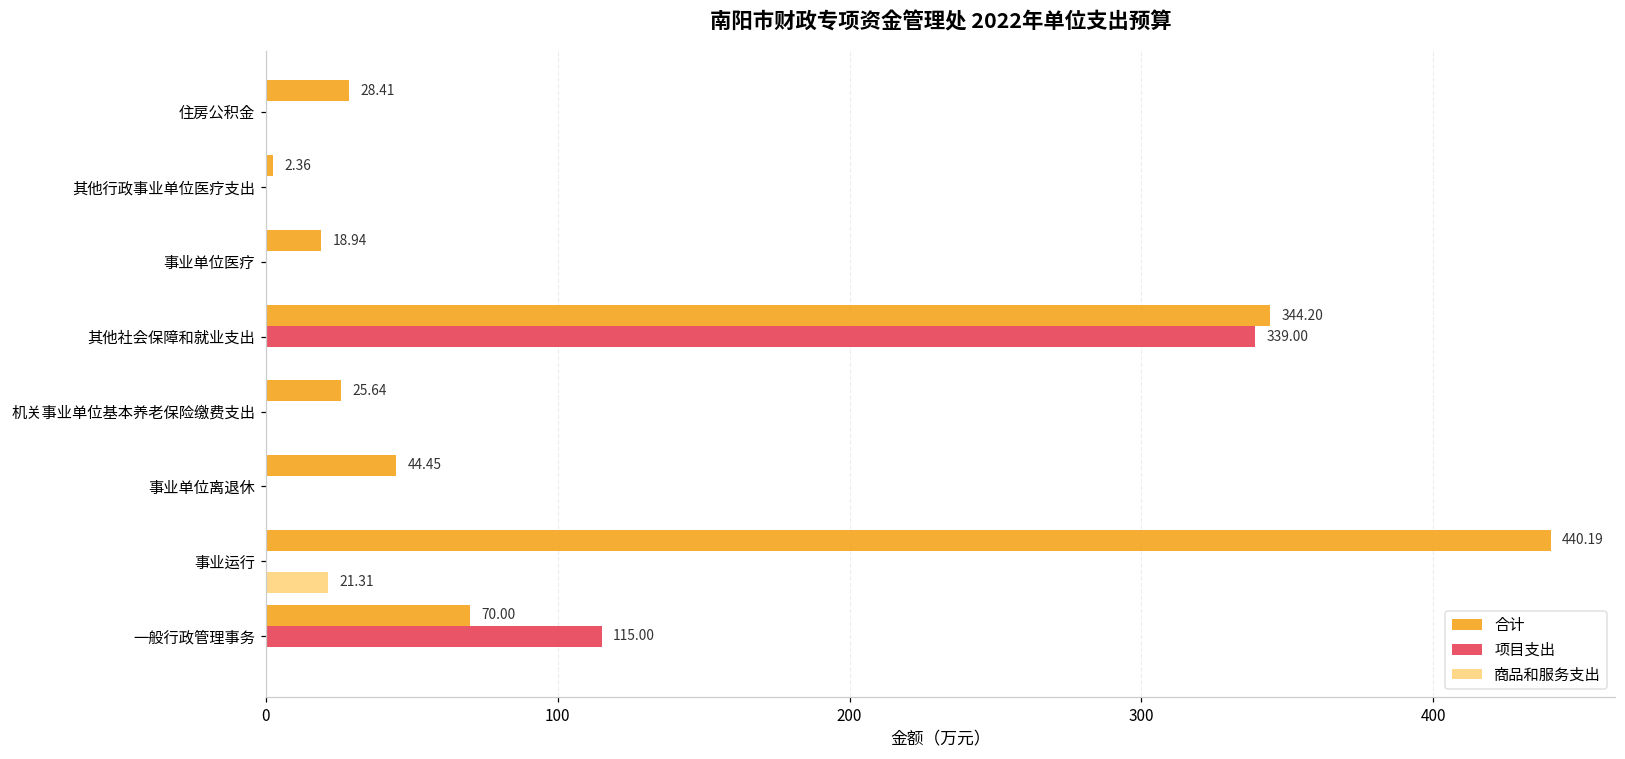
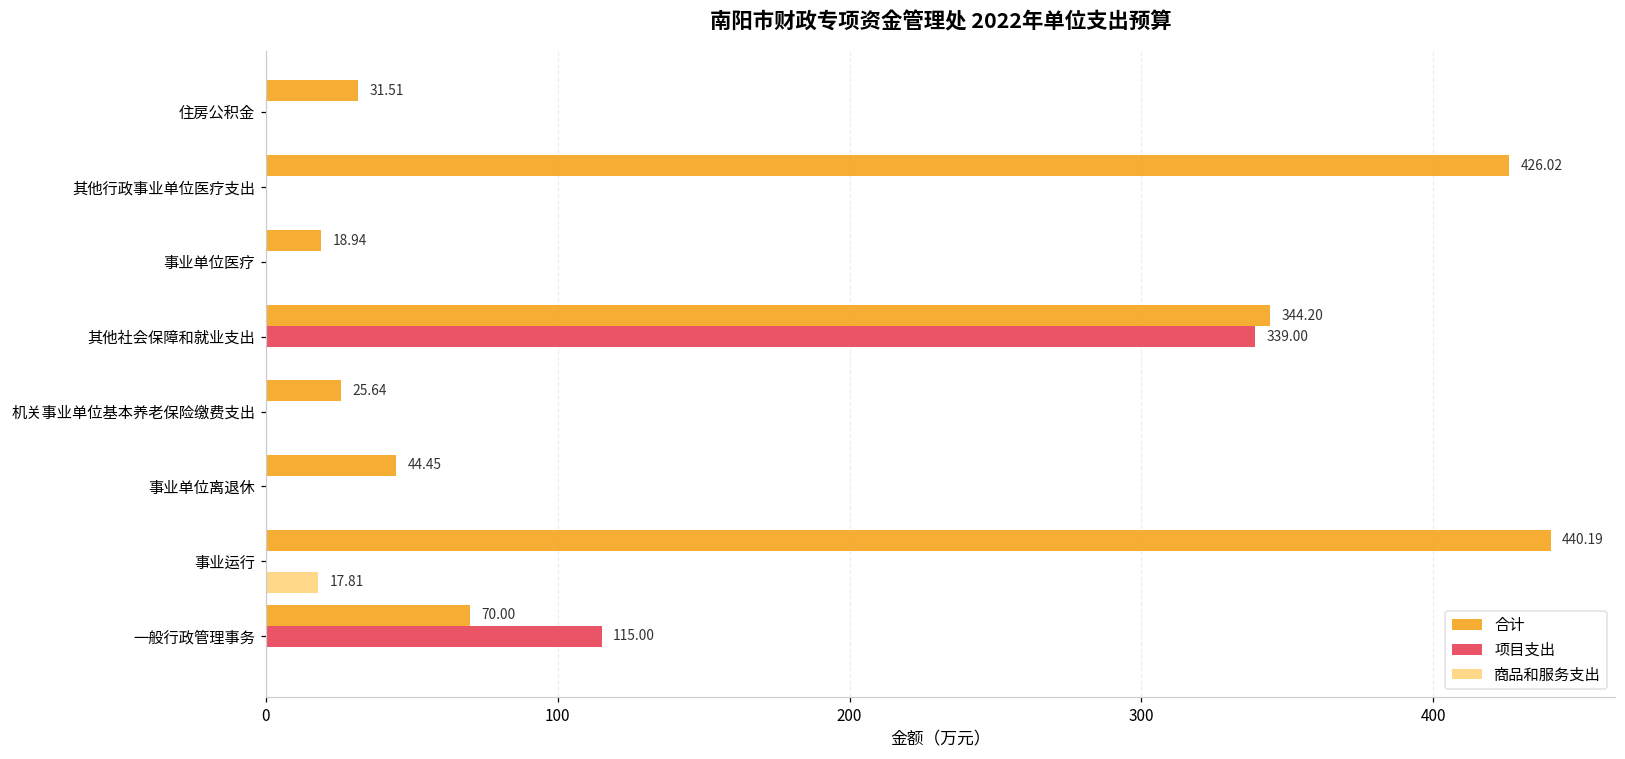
  {
    "合计": {
-     "住房公积金": 28.41,
-     "其他行政事业单位医疗支出": 2.36,
+     "住房公积金": 31.51,
+     "其他行政事业单位医疗支出": 426.02,
      "事业单位医疗": 18.94,
      "其他社会保障和就业支出": 344.20,
      "机关事业单位基本养老保险缴费支出": 25.64,
      "事业单位离退休": 44.45,
      "事业运行": 440.19,
      "一般行政管理事务": 70.00
    },
    "项目支出": {
      "其他社会保障和就业支出": 339.00,
      "一般行政管理事务": 115.00
    },
    "商品和服务支出": {
-     "事业运行": 21.31
+     "事业运行": 17.81
    }
  }
